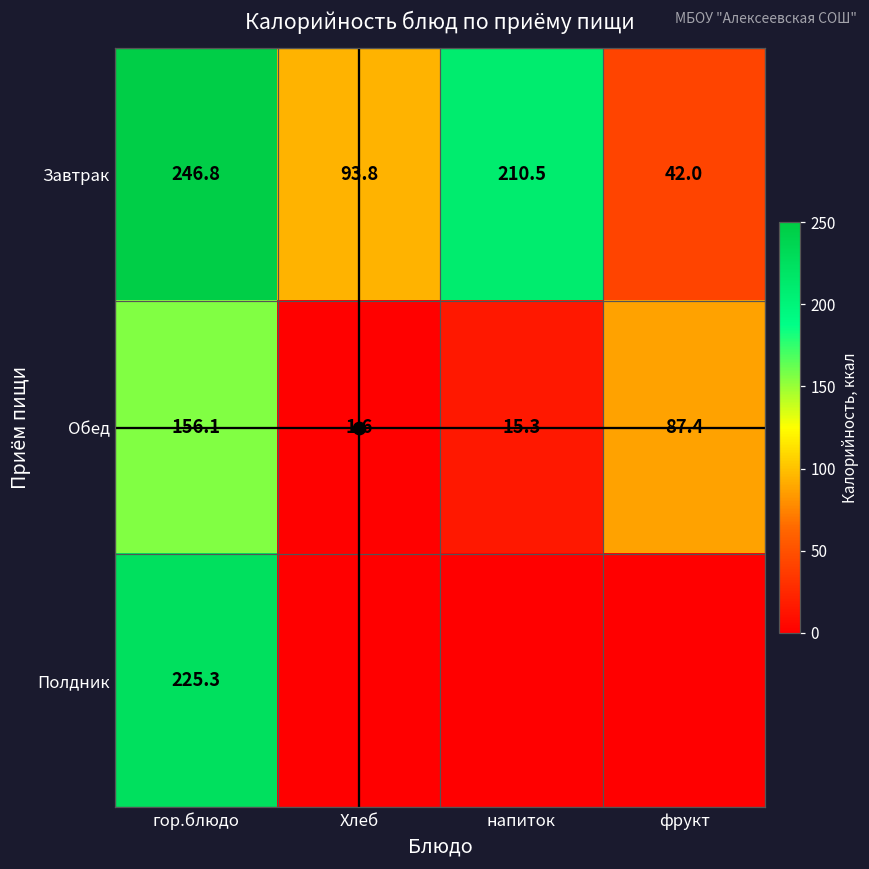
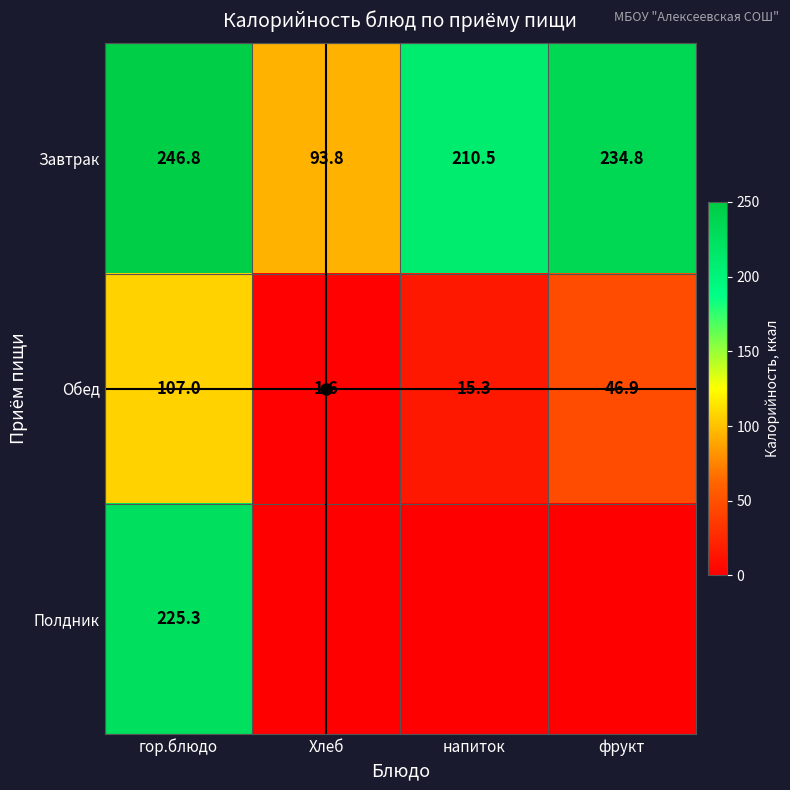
  {
    "Завтрак": {
      "гор.блюдо": 246.8,
      "Хлеб": 93.8,
      "напиток": 210.5,
-     "фрукт": 42.0
+     "фрукт": 234.8
    },
    "Обед": {
-     "гор.блюдо": 156.1,
+     "гор.блюдо": 107.0,
      "напиток": 15.3,
-     "фрукт": 87.4
+     "фрукт": 46.9
    },
    "Полдник": {
      "гор.блюдо": 225.3
    }
  }
